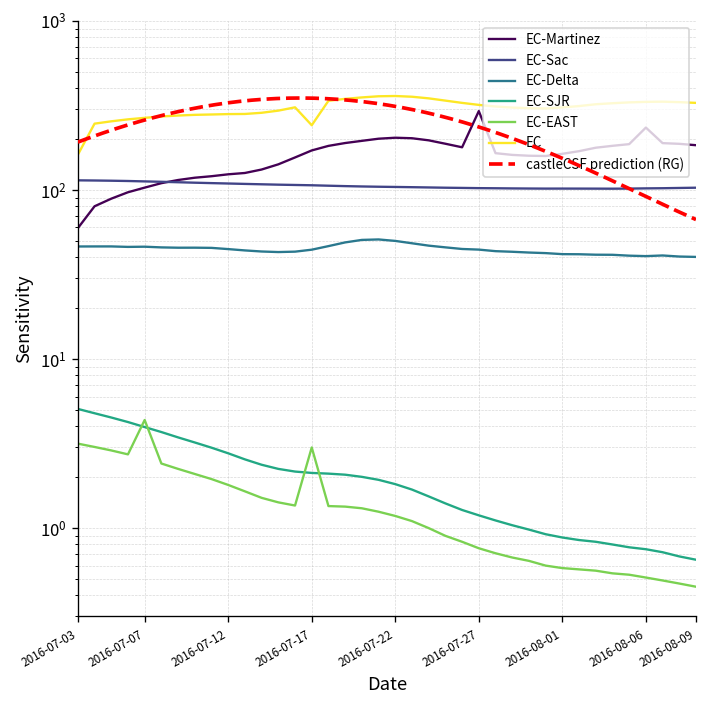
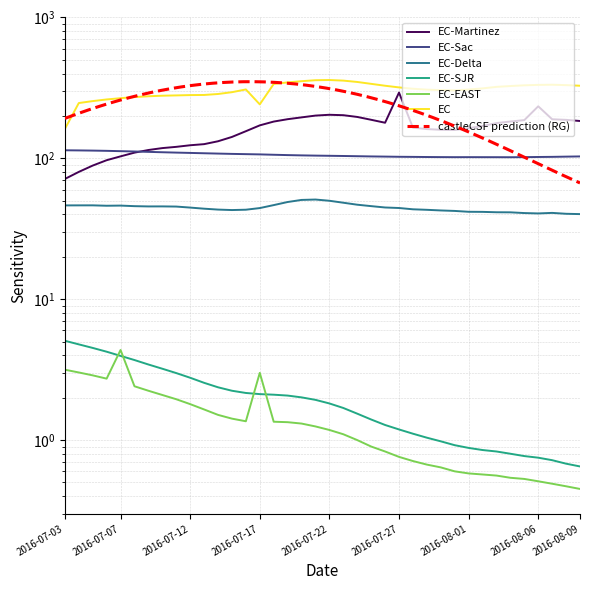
  {
    "EC-Martinez": {
-     "2016-07-03": 59,
+     "2016-07-03": 70,
      "2016-07-07": 100,
      "2016-07-12": 120,
      "2016-07-17": 170,
      "2016-07-22": 200,
      "2016-07-27": 290,
      "2016-08-09": 180
    },
    "EC-EAST": {
      "2016-07-03": 3.2,
      "2016-07-07": 4.4,
      "2016-07-12": 1.8,
      "2016-07-17": 3,
      "2016-07-22": 1.2,
      "2016-07-27": 0.8,
      "2016-08-01": 0.58,
      "2016-08-06": 0.51,
      "2016-08-09": 0.45
    },
    "EC": {
      "2016-07-03": 160,
      "2016-07-12": 280,
      "2016-07-17": 240,
      "2016-07-22": 360,
      "2016-07-27": 320,
      "2016-08-09": 330
    },
    "castleCSF prediction (RG)": {
      "2016-07-03": 190,
      "2016-08-09": 70
    }
  }
